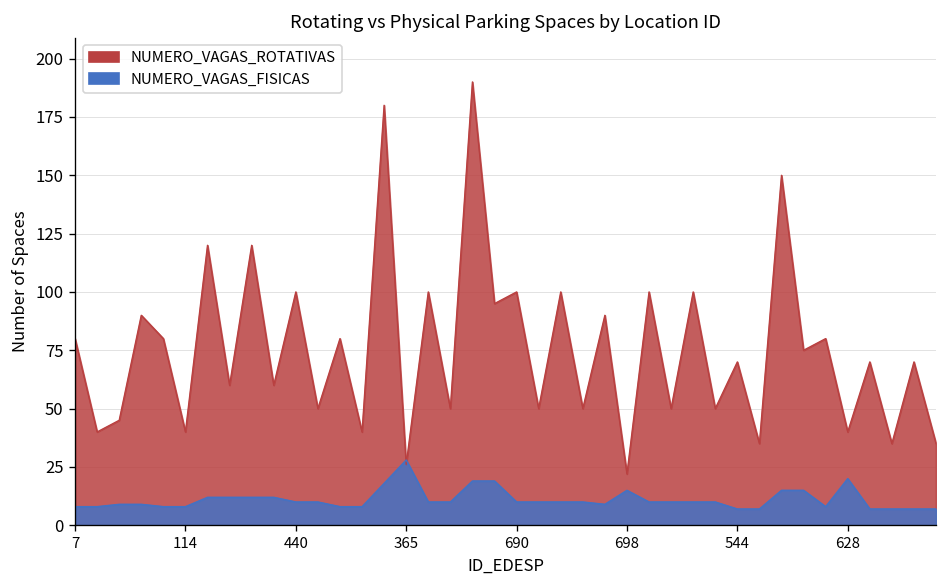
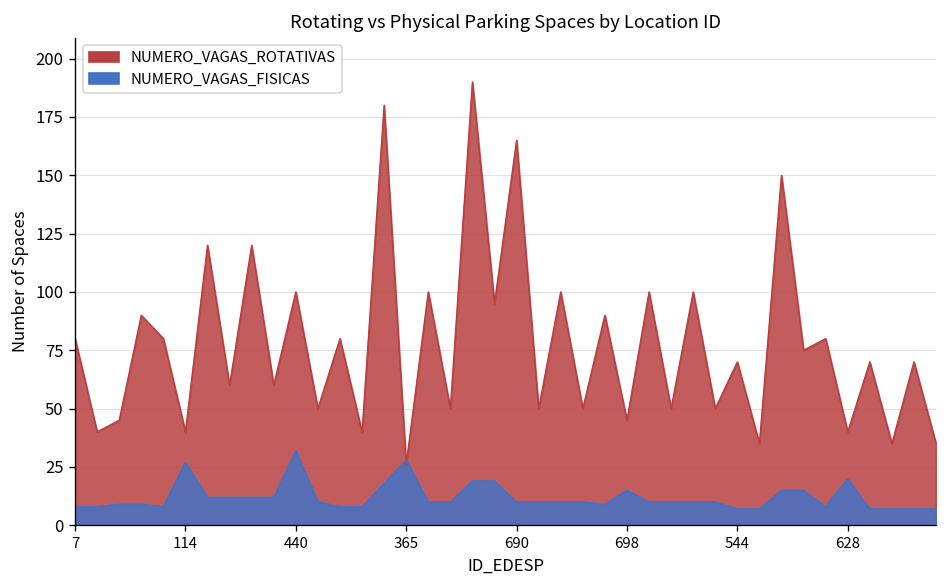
  {
    "NUMERO_VAGAS_ROTATIVAS": {
      "114": 40,
      "440": 100,
      "365": 26,
-     "690": 100,
-     "698": 22,
+     "690": 165,
+     "698": 45,
      "544": 70,
      "628": 40
    },
    "NUMERO_VAGAS_FISICAS": {
-     "114": 8,
-     "440": 10,
+     "114": 27,
+     "440": 32,
      "365": 28,
      "690": 10,
      "698": 15,
      "544": 7,
      "628": 20
    }
  }
